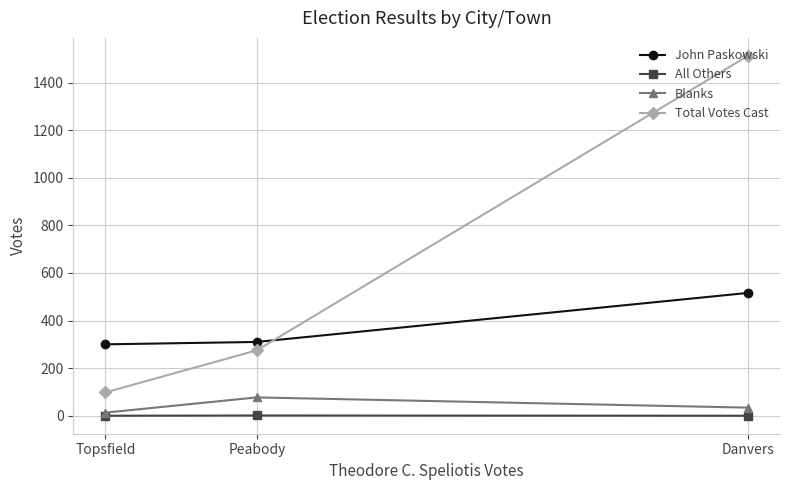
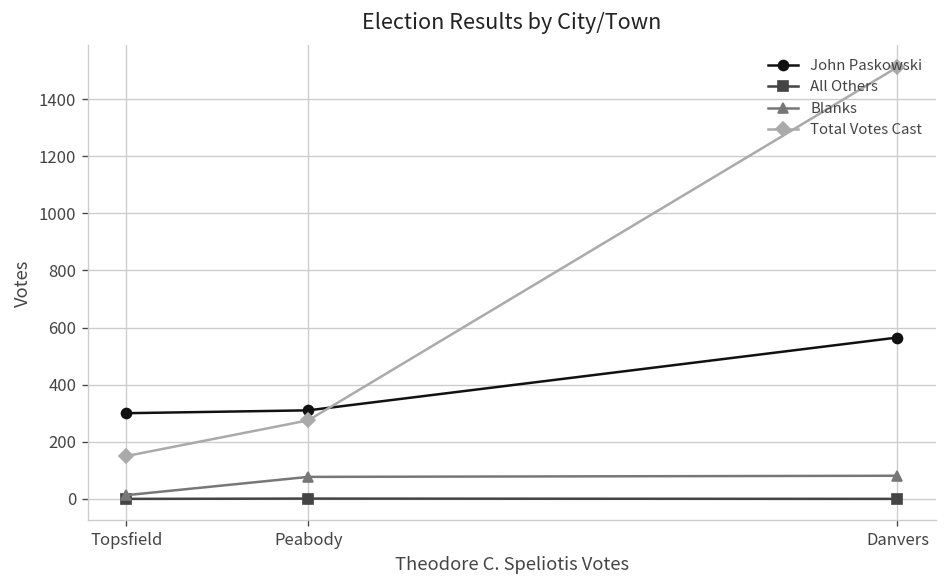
  {
    "John Paskowski": {
      "Topsfield": 300,
      "Peabody": 310,
-     "Danvers": 520
+     "Danvers": 570
    },
    "All Others": {
      "Topsfield": 0,
      "Peabody": 0,
      "Danvers": 0
    },
    "Blanks": {
      "Topsfield": 10,
      "Peabody": 80,
-     "Danvers": 30
+     "Danvers": 80
    },
    "Total Votes Cast": {
-     "Topsfield": 100,
+     "Topsfield": 150,
      "Peabody": 280,
      "Danvers": 1510
    }
  }
